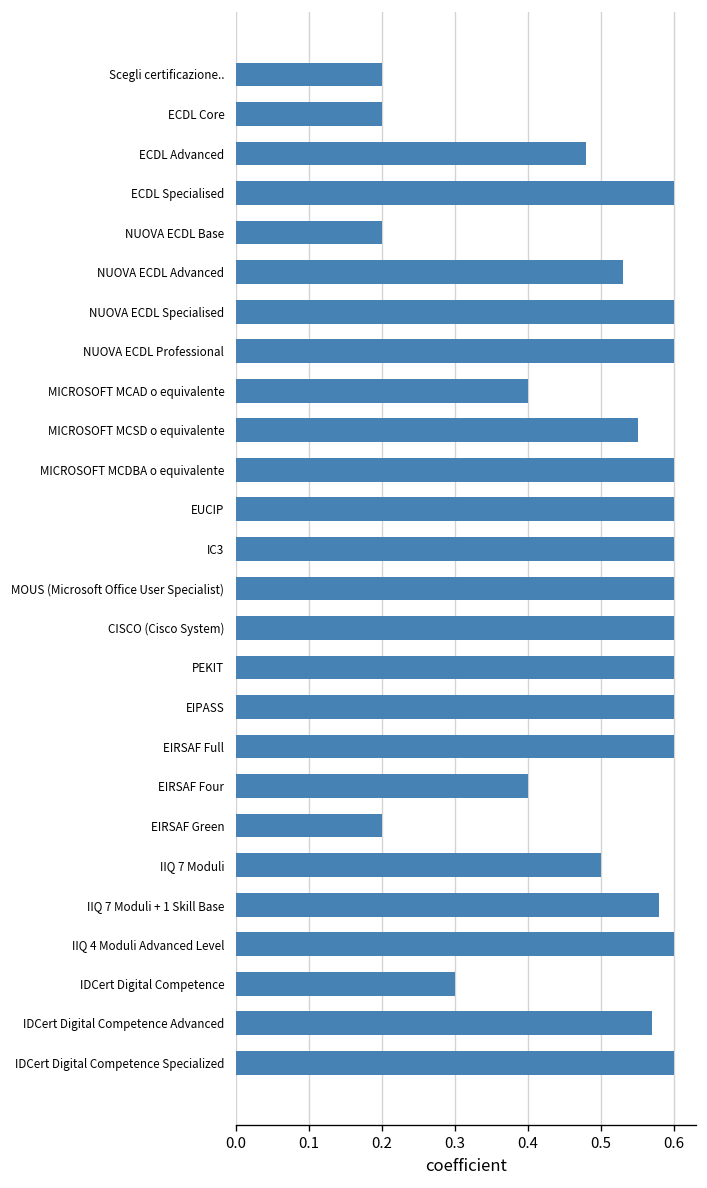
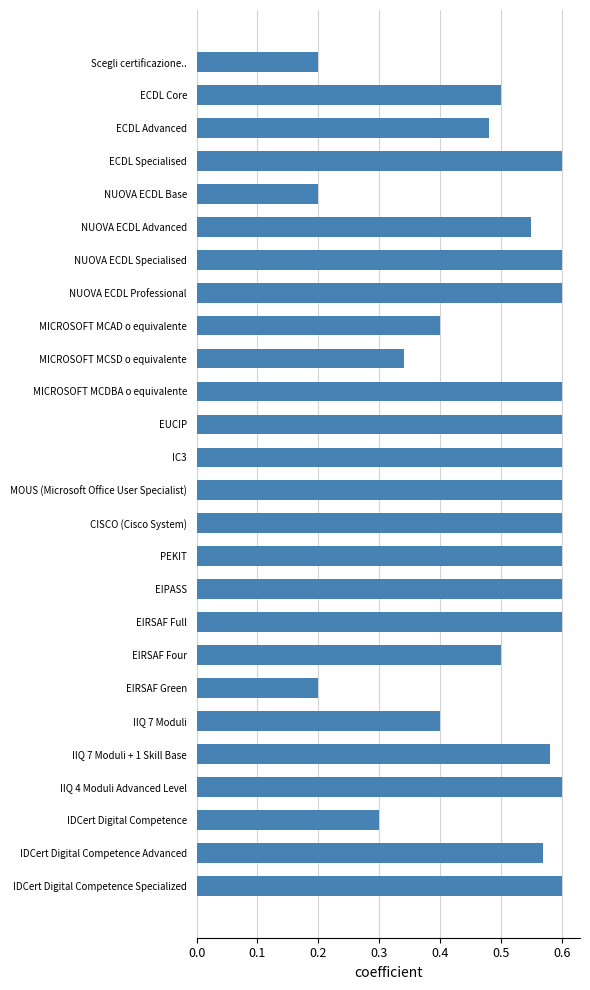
  {
    "Scegli certificazione..": 0.20,
-   "ECDL Core": 0.2,
+   "ECDL Core": 0.5,
    "ECDL Advanced": 0.48,
    "ECDL Specialised": 0.60,
    "NUOVA ECDL Base": 0.20,
-   "NUOVA ECDL Advanced": 0.53,
+   "NUOVA ECDL Advanced": 0.55,
    "NUOVA ECDL Specialised": 0.60,
    "NUOVA ECDL Professional": 0.60,
    "MICROSOFT MCAD o equivalente": 0.40,
-   "MICROSOFT MCSD o equivalente": 0.55,
+   "MICROSOFT MCSD o equivalente": 0.34,
    "MICROSOFT MCDBA o equivalente": 0.60,
    "EUCIP": 0.60,
    "IC3": 0.60,
    "MOUS (Microsoft Office User Specialist)": 0.60,
    "CISCO (Cisco System)": 0.60,
    "PEKIT": 0.60,
    "EIPASS": 0.60,
    "EIRSAF Full": 0.60,
-   "EIRSAF Four": 0.4,
+   "EIRSAF Four": 0.5,
    "EIRSAF Green": 0.20,
-   "IIQ 7 Moduli": 0.5,
+   "IIQ 7 Moduli": 0.4,
    "IIQ 7 Moduli + 1 Skill Base": 0.58,
    "IIQ 4 Moduli Advanced Level": 0.60,
    "IDCert Digital Competence": 0.30,
    "IDCert Digital Competence Advanced": 0.57,
    "IDCert Digital Competence Specialized": 0.60
  }
